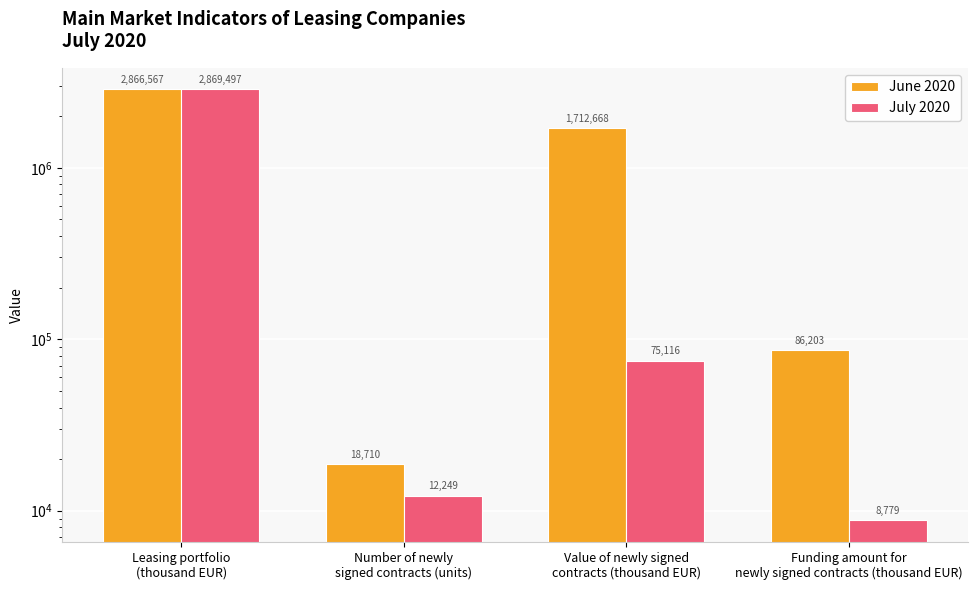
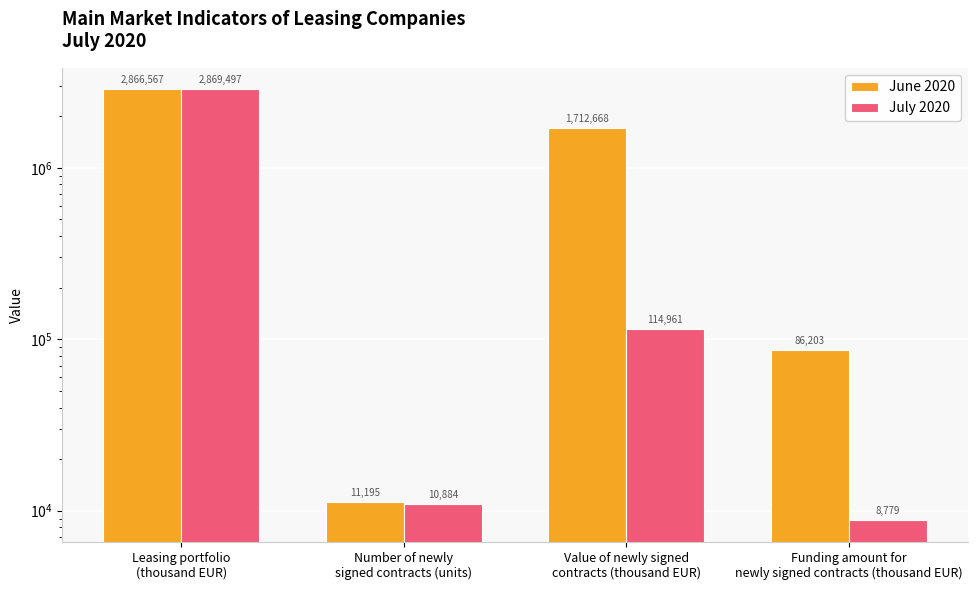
  {
    "June 2020": {
      "Leasing portfolio (thousand EUR)": "2,866,567",
-     "Number of newly signed contracts (units)": "18,710",
+     "Number of newly signed contracts (units)": "11,195",
      "Value of newly signed contracts (thousand EUR)": "1,712,668",
      "Funding amount for newly signed contracts (thousand EUR)": "86,203"
    },
    "July 2020": {
      "Leasing portfolio (thousand EUR)": "2,869,497",
-     "Number of newly signed contracts (units)": "12,249",
-     "Value of newly signed contracts (thousand EUR)": "75,116",
+     "Number of newly signed contracts (units)": "10,884",
+     "Value of newly signed contracts (thousand EUR)": "114,961",
      "Funding amount for newly signed contracts (thousand EUR)": "8,779"
    }
  }
